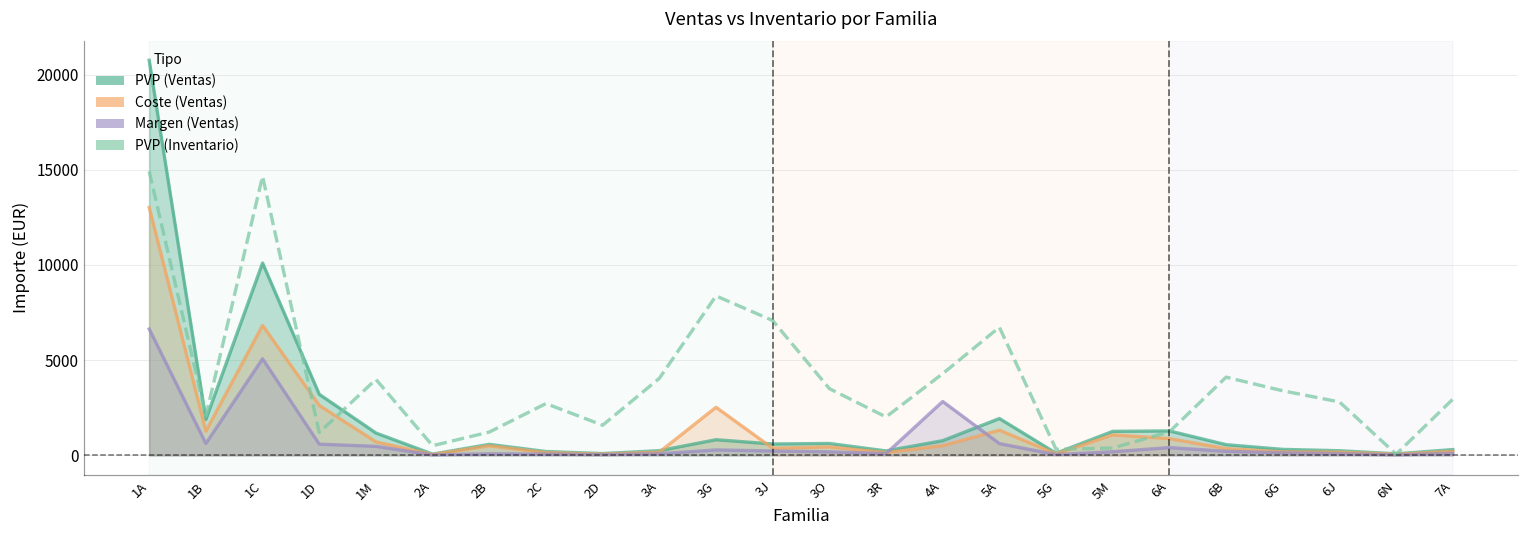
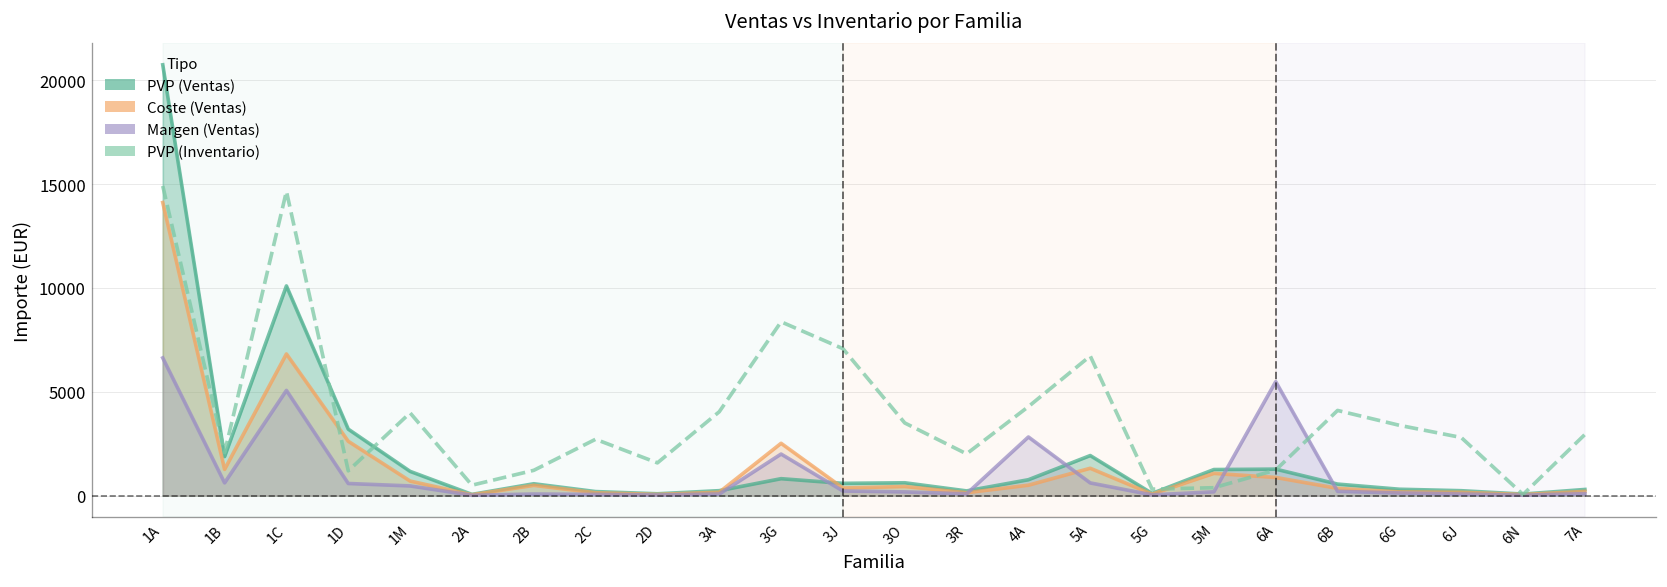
  {
    "Coste (Ventas)": {
-     "1A": 13000,
+     "1A": 14100,
      "1B": 1300,
      "1C": 6800,
      "1D": 2600,
      "1M": 700,
      "3G": 2500,
      "3O": 400,
      "4A": 500,
      "5A": 1300,
      "5M": 1100,
      "6A": 900
    },
    "Margen (Ventas)": {
      "1A": 6600,
      "1B": 600,
      "1C": 5100,
      "1D": 600,
      "1M": 500,
      "2B": 100,
-     "3G": 300,
+     "3G": 2000,
      "3O": 200,
      "4A": 2800,
      "5A": 600,
      "5M": 200,
-     "6A": 400
+     "6A": 5500
    }
  }
